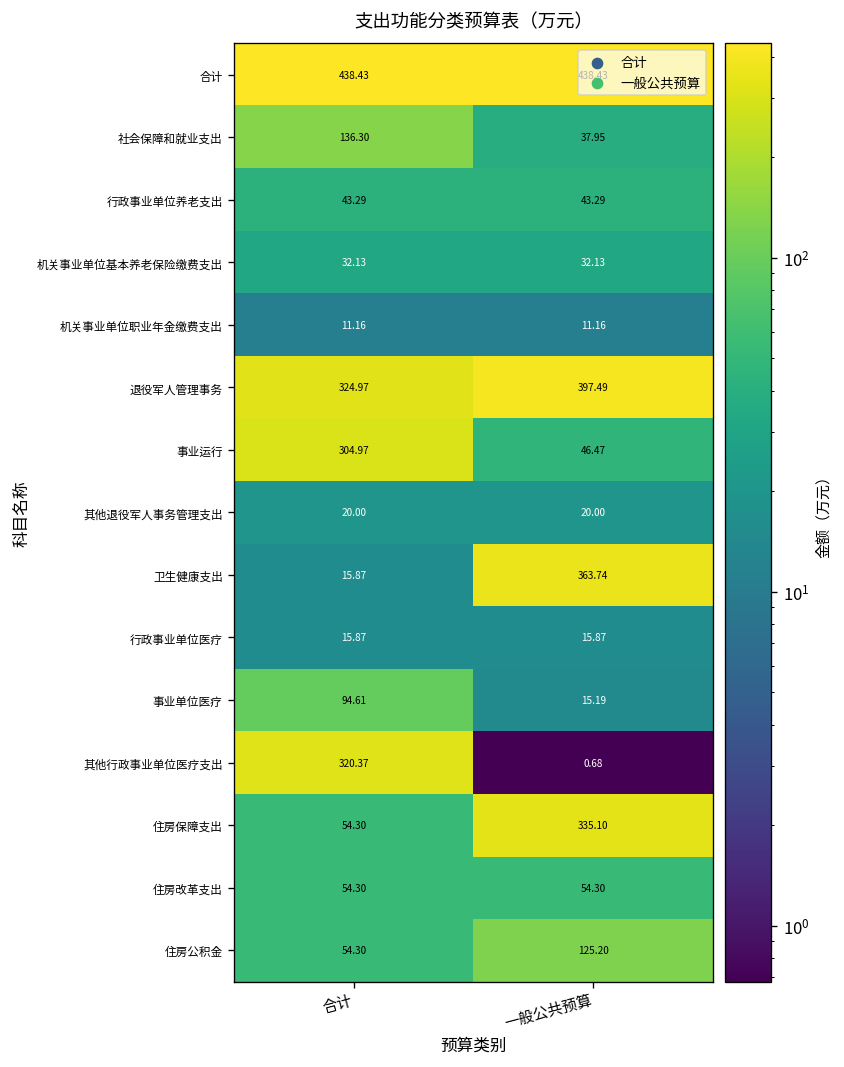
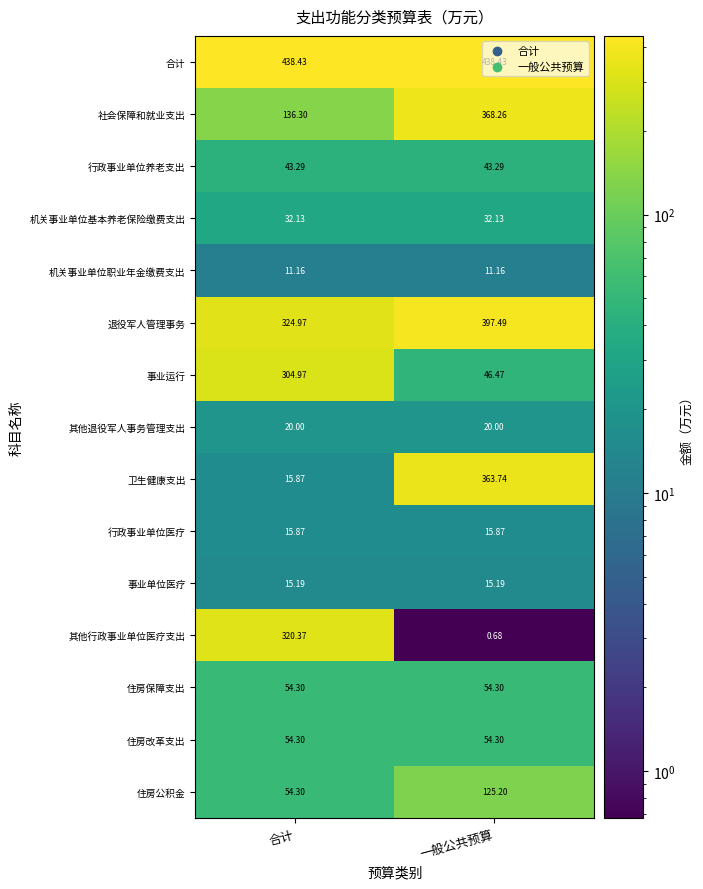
  {
    "合计": {
      "合计": 438.43
    },
    "社会保障和就业支出": {
      "合计": 136.30,
-     "一般公共预算": 37.95
+     "一般公共预算": 368.26
    },
    "行政事业单位养老支出": {
      "合计": 43.29,
      "一般公共预算": 43.29
    },
    "机关事业单位基本养老保险缴费支出": {
      "合计": 32.13,
      "一般公共预算": 32.13
    },
    "机关事业单位职业年金缴费支出": {
      "合计": 11.16,
      "一般公共预算": 11.16
    },
    "退役军人管理事务": {
      "合计": 324.97,
      "一般公共预算": 397.49
    },
    "事业运行": {
      "合计": 304.97,
      "一般公共预算": 46.47
    },
    "其他退役军人事务管理支出": {
      "合计": 20.00,
      "一般公共预算": 20.00
    },
    "卫生健康支出": {
      "合计": 15.87,
      "一般公共预算": 363.74
    },
    "行政事业单位医疗": {
      "合计": 15.87,
      "一般公共预算": 15.87
    },
    "事业单位医疗": {
-     "合计": 94.61,
+     "合计": 15.19,
      "一般公共预算": 15.19
    },
    "其他行政事业单位医疗支出": {
      "合计": 320.37,
      "一般公共预算": 0.68
    },
    "住房保障支出": {
      "合计": 54.30,
-     "一般公共预算": 335.10
+     "一般公共预算": 54.30
    },
    "住房改革支出": {
      "合计": 54.30,
      "一般公共预算": 54.30
    },
    "住房公积金": {
      "合计": 54.30,
      "一般公共预算": 125.20
    }
  }
